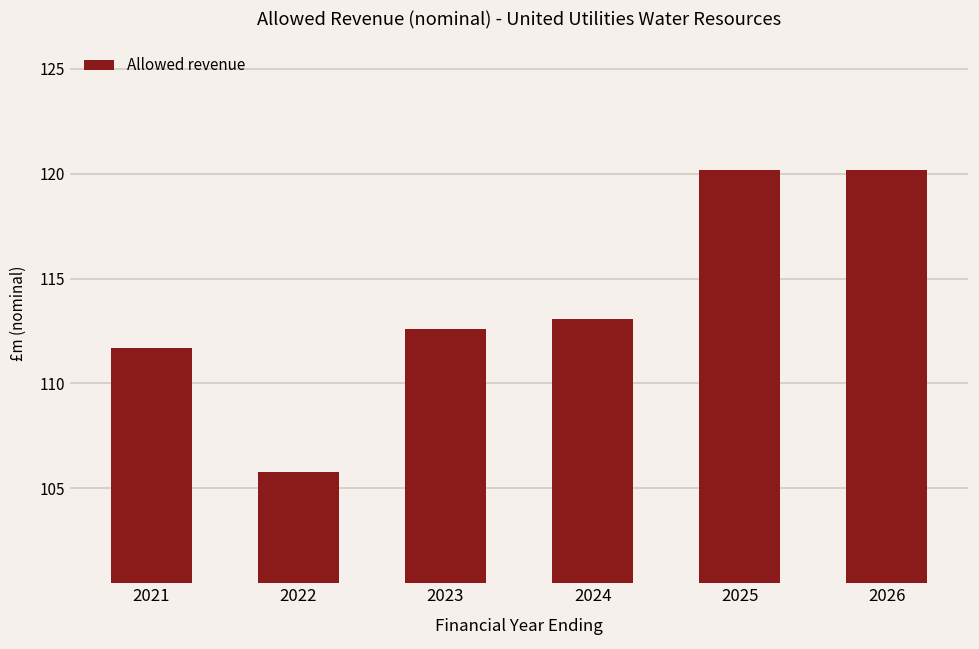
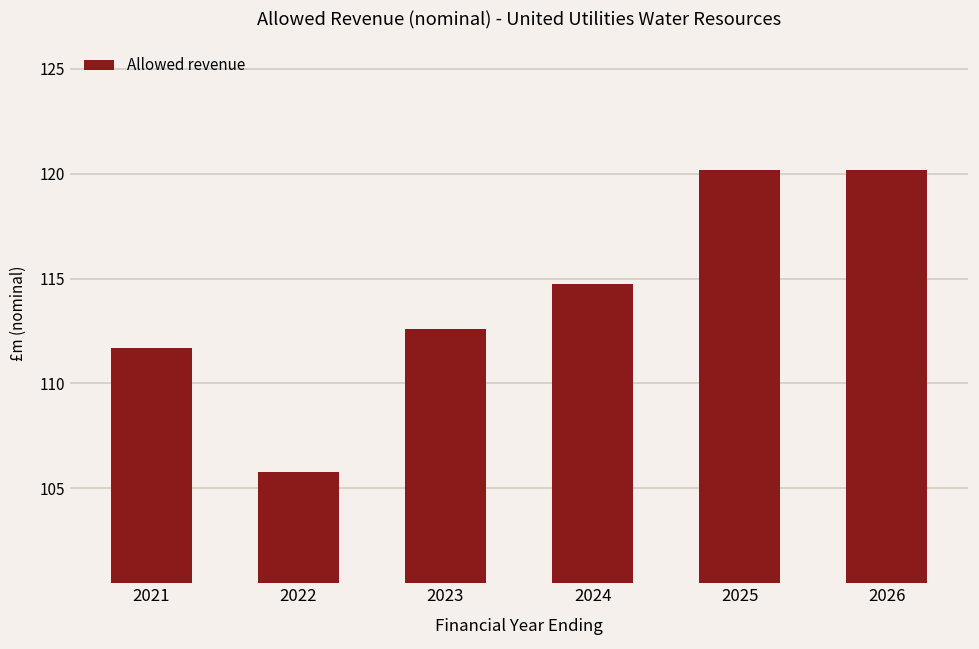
  {
    "2021": 111.7,
    "2022": 105.8,
    "2023": 112.6,
-   "2024": 113.1,
+   "2024": 114.8,
    "2025": 120.2,
    "2026": 120.2
  }
